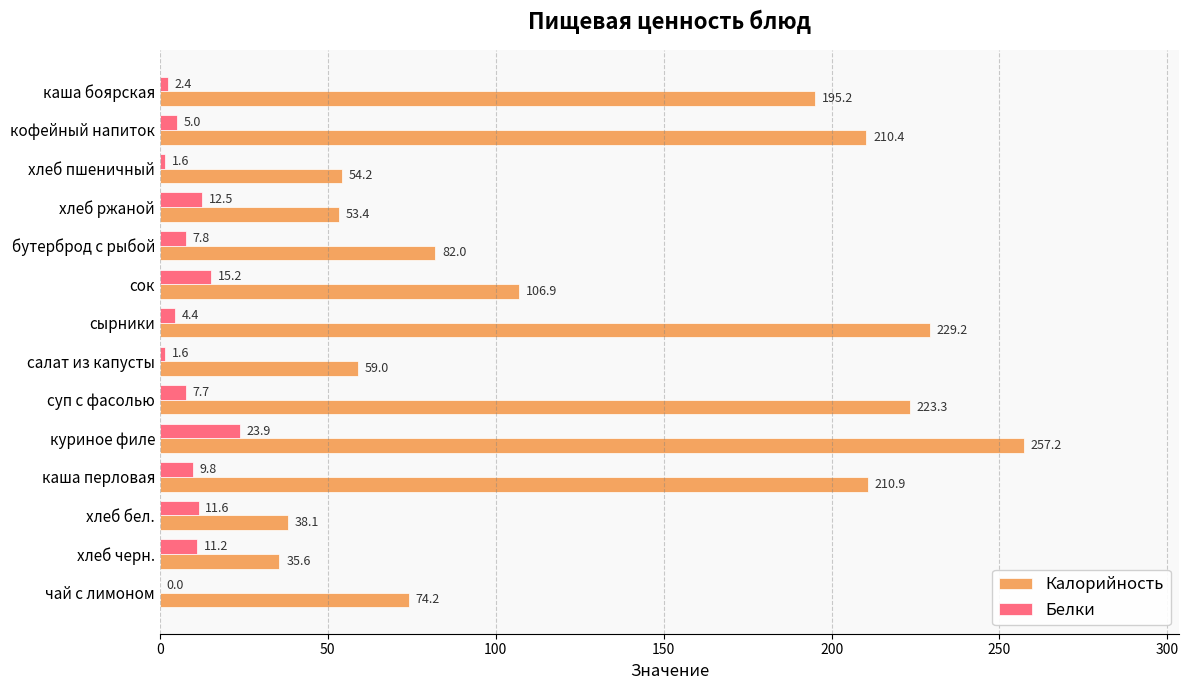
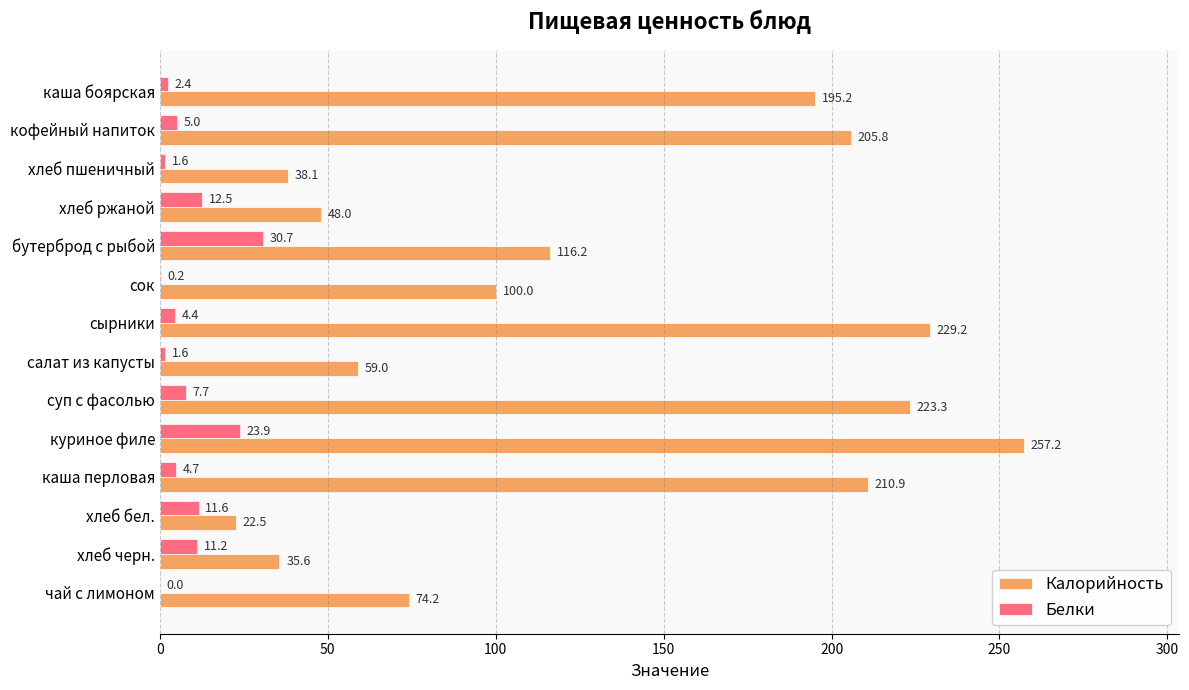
  {
    "Калорийность": {
      "каша боярская": 195.2,
-     "кофейный напиток": 210.4,
-     "хлеб пшеничный": 54.2,
-     "хлеб ржаной": 53.4,
-     "бутерброд с рыбой": 82.0,
-     "сок": 106.9,
+     "кофейный напиток": 205.8,
+     "хлеб пшеничный": 38.1,
+     "хлеб ржаной": 48.0,
+     "бутерброд с рыбой": 116.2,
+     "сок": 100.0,
      "сырники": 229.2,
      "салат из капусты": 59.0,
      "суп с фасолью": 223.3,
      "куриное филе": 257.2,
      "каша перловая": 210.9,
-     "хлеб бел.": 38.1,
+     "хлеб бел.": 22.5,
      "хлеб черн.": 35.6,
      "чай с лимоном": 74.2
    },
    "Белки": {
      "каша боярская": 2.4,
      "кофейный напиток": 5.0,
      "хлеб пшеничный": 1.6,
      "хлеб ржаной": 12.5,
-     "бутерброд с рыбой": 7.8,
-     "сок": 15.2,
+     "бутерброд с рыбой": 30.7,
+     "сок": 0.2,
      "сырники": 4.4,
      "салат из капусты": 1.6,
      "суп с фасолью": 7.7,
      "куриное филе": 23.9,
-     "каша перловая": 9.8,
+     "каша перловая": 4.7,
      "хлеб бел.": 11.6,
      "хлеб черн.": 11.2,
      "чай с лимоном": 0.0
    }
  }
